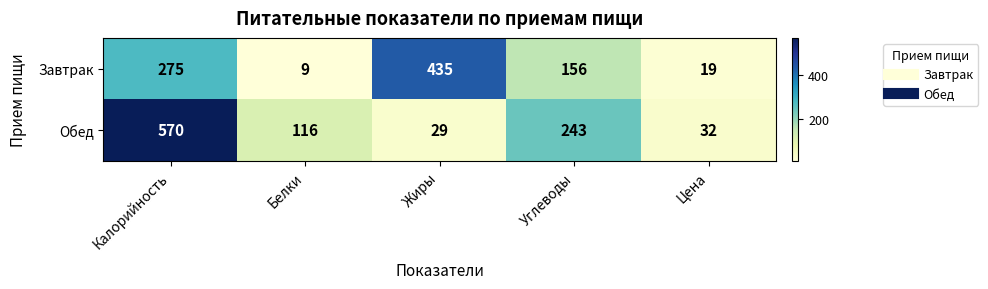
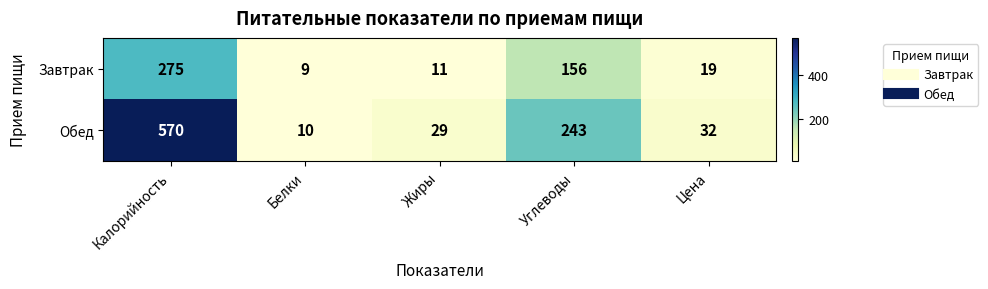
  {
    "Завтрак": {
      "Калорийность": 275,
      "Белки": 9,
-     "Жиры": 435,
+     "Жиры": 11,
      "Углеводы": 156,
      "Цена": 19
    },
    "Обед": {
      "Калорийность": 570,
-     "Белки": 116,
+     "Белки": 10,
      "Жиры": 29,
      "Углеводы": 243,
      "Цена": 32
    }
  }
